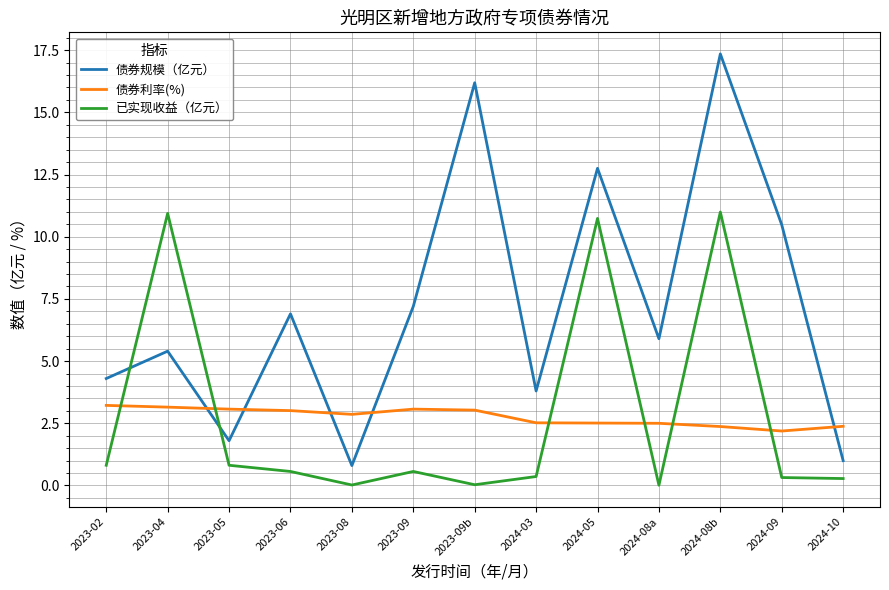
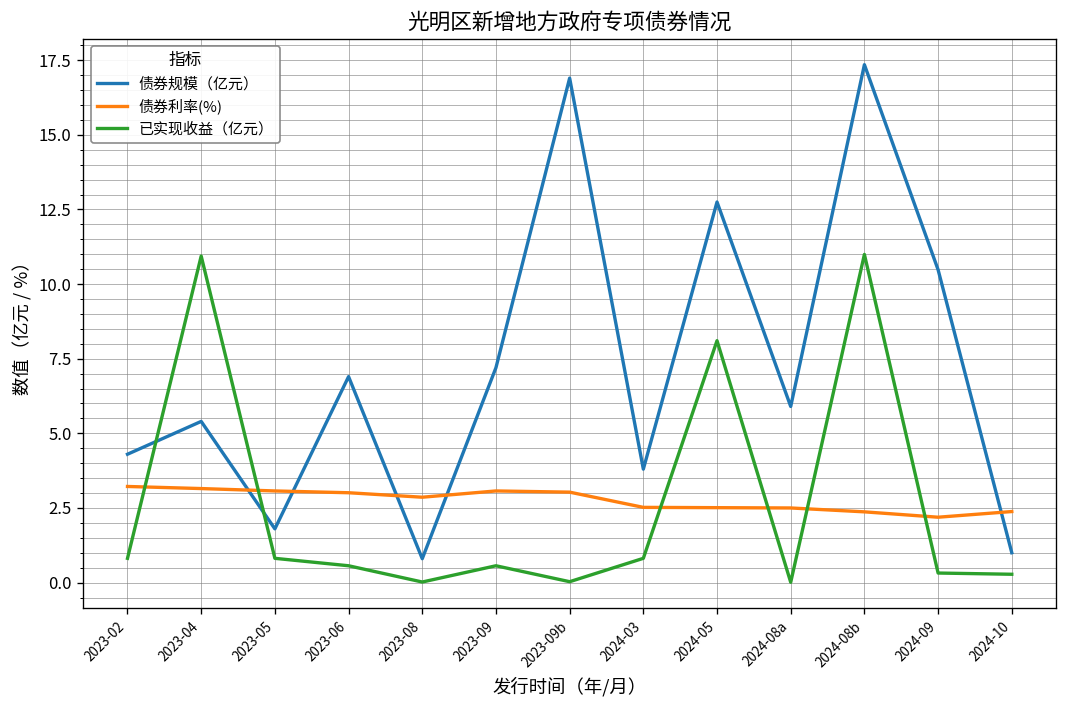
  {
    "债券规模（亿元）": {
      "2023-02": 4.3,
      "2023-04": 5.4,
      "2023-05": 1.8,
      "2023-06": 6.9,
      "2023-08": 0.8,
      "2023-09": 7.2,
-     "2023-09b": 16.2,
+     "2023-09b": 16.9,
      "2024-03": 3.8,
      "2024-05": 12.8,
      "2024-08a": 5.9,
      "2024-08b": 17.4,
      "2024-09": 10.5,
      "2024-10": 1.0
    },
    "债券利率(%)": {
      "2023-02": 3.2,
      "2023-04": 3.2,
      "2023-05": 3.1,
      "2023-06": 3.0,
      "2023-08": 2.9,
      "2023-09": 3.1,
      "2023-09b": 3.0,
      "2024-03": 2.5,
      "2024-05": 2.5,
      "2024-08a": 2.5,
      "2024-08b": 2.4,
      "2024-09": 2.2,
      "2024-10": 2.4
    },
    "已实现收益（亿元）": {
      "2023-02": 0.8,
      "2023-04": 10.9,
      "2023-05": 0.8,
      "2023-06": 0.6,
      "2023-08": 0.0,
      "2023-09": 0.6,
      "2023-09b": 0.0,
-     "2024-03": 0.4,
-     "2024-05": 10.7,
+     "2024-03": 0.8,
+     "2024-05": 8.1,
      "2024-08a": 0.0,
      "2024-08b": 11.0,
      "2024-09": 0.3,
      "2024-10": 0.3
    }
  }
